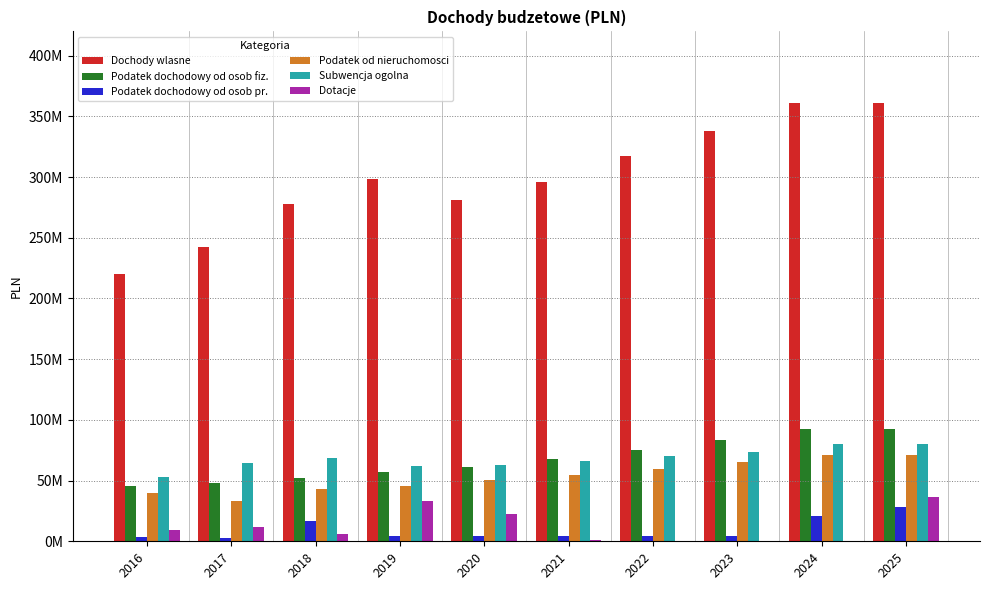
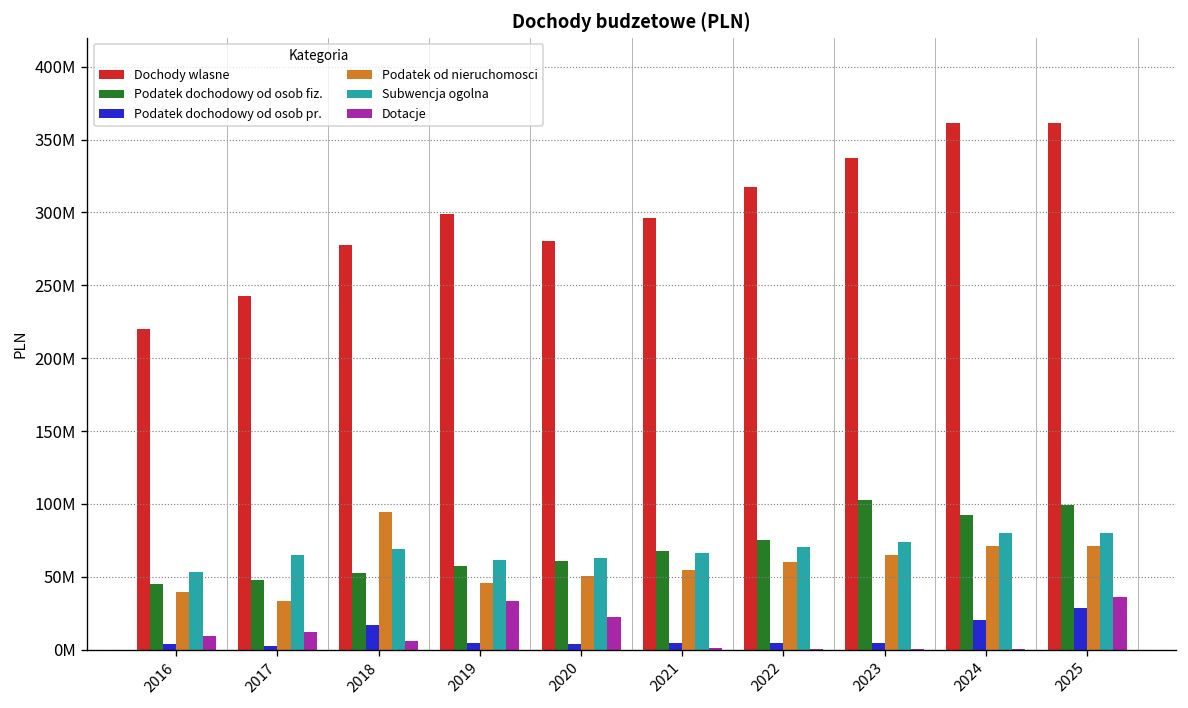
  {
    "Dochody wlasne": {
      "2016": 220000000,
      "2017": 243000000,
      "2018": 277000000,
      "2019": 299000000,
      "2020": 281000000,
      "2021": 296000000,
      "2022": 318000000,
      "2023": 338000000,
      "2024": 361000000,
      "2025": 361000000
    },
    "Podatek dochodowy od osob fiz.": {
      "2016": 45000000,
      "2017": 48000000,
      "2018": 52000000,
      "2019": 57000000,
      "2020": 61000000,
      "2021": 68000000,
      "2022": 75000000,
-     "2023": 83000000,
+     "2023": 102000000,
      "2024": 93000000,
-     "2025": 93000000
+     "2025": 99000000
    },
    "Podatek dochodowy od osob pr.": {
      "2016": 4000000,
      "2017": 2000000,
      "2018": 17000000,
      "2019": 5000000,
      "2020": 4000000,
      "2021": 4000000,
      "2022": 4000000,
      "2023": 5000000,
      "2024": 21000000,
      "2025": 29000000
    },
    "Podatek od nieruchomosci": {
      "2016": 40000000,
      "2017": 33000000,
-     "2018": 43000000,
+     "2018": 95000000,
      "2019": 46000000,
      "2020": 50000000,
      "2021": 55000000,
      "2022": 60000000,
      "2023": 65000000,
      "2024": 71000000,
      "2025": 71000000
    },
    "Subwencja ogolna": {
      "2016": 53000000,
      "2017": 65000000,
      "2018": 69000000,
      "2019": 62000000,
      "2020": 63000000,
      "2021": 66000000,
      "2022": 70000000,
      "2023": 73000000,
      "2024": 80000000,
      "2025": 80000000
    },
    "Dotacje": {
      "2016": 9000000,
      "2017": 12000000,
      "2018": 6000000,
      "2019": 33000000,
      "2020": 22000000,
      "2025": 36000000
    }
  }
